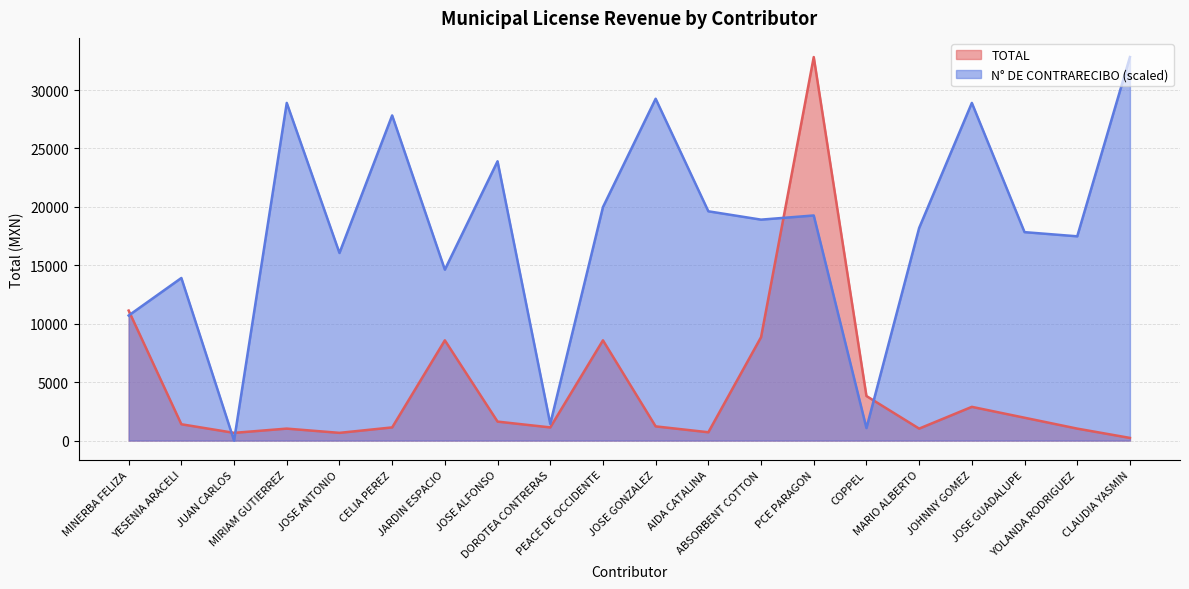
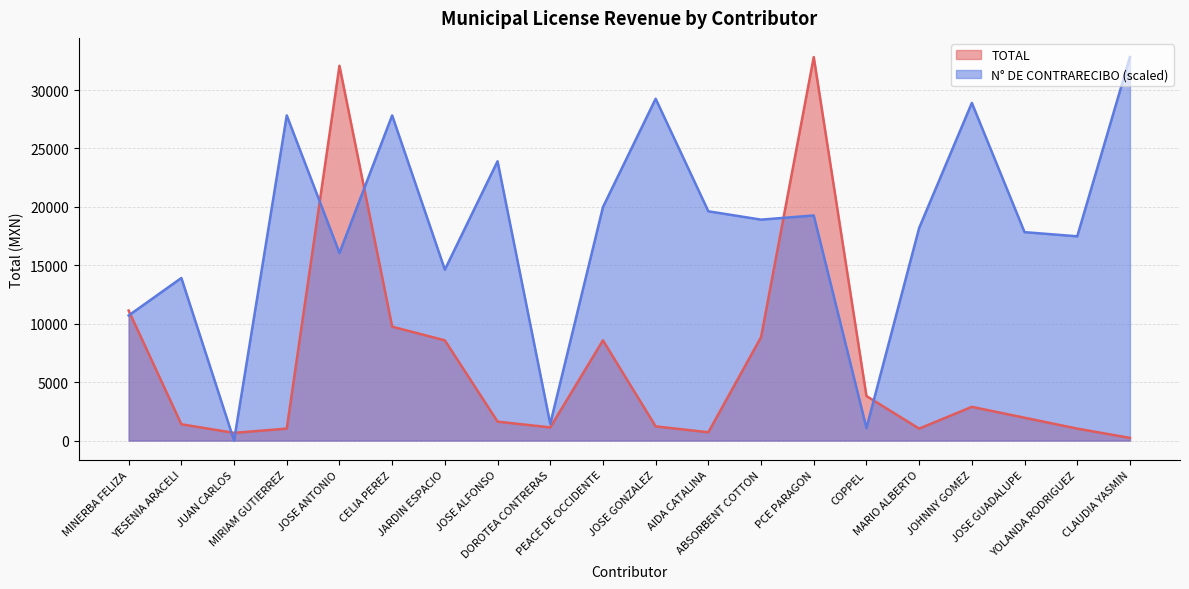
  {
    "TOTAL": {
      "MINERBA FELIZA": 11100,
      "YESENIA ARACELI": 1400,
      "JUAN CARLOS": 700,
      "MIRIAM GUTIERREZ": 1000,
-     "JOSE ANTONIO": 700,
-     "CELIA PEREZ": 1100,
+     "JOSE ANTONIO": 32100,
+     "CELIA PEREZ": 9700,
      "JARDIN ESPACIO": 8600,
      "JOSE ALFONSO": 1600,
      "DOROTEA CONTRERAS": 1100,
      "PEACE DE OCCIDENTE": 8600,
      "JOSE GONZALEZ": 1200,
      "AIDA CATALINA": 700,
      "ABSORBENT COTTON": 8900,
      "PCE PARAGON": 32800,
      "COPPEL": 3800,
      "MARIO ALBERTO": 1000,
      "JOHNNY GOMEZ": 2900,
      "JOSE GUADALUPE": 2000,
      "YOLANDA RODRIGUEZ": 1000,
      "CLAUDIA YASMIN": 200
    },
    "N° DE CONTRARECIBO (scaled)": {
      "MINERBA FELIZA": 10700,
      "YESENIA ARACELI": 13900,
      "JUAN CARLOS": 0,
-     "MIRIAM GUTIERREZ": 28900,
+     "MIRIAM GUTIERREZ": 27800,
      "JOSE ANTONIO": 16100,
      "CELIA PEREZ": 27800,
      "JARDIN ESPACIO": 14600,
      "JOSE ALFONSO": 23900,
      "DOROTEA CONTRERAS": 1400,
      "PEACE DE OCCIDENTE": 20000,
      "JOSE GONZALEZ": 29300,
      "AIDA CATALINA": 19600,
      "ABSORBENT COTTON": 18900,
      "PCE PARAGON": 19300,
      "COPPEL": 1100,
      "MARIO ALBERTO": 18200,
      "JOHNNY GOMEZ": 28900,
      "JOSE GUADALUPE": 17800,
      "YOLANDA RODRIGUEZ": 17500
    }
  }
